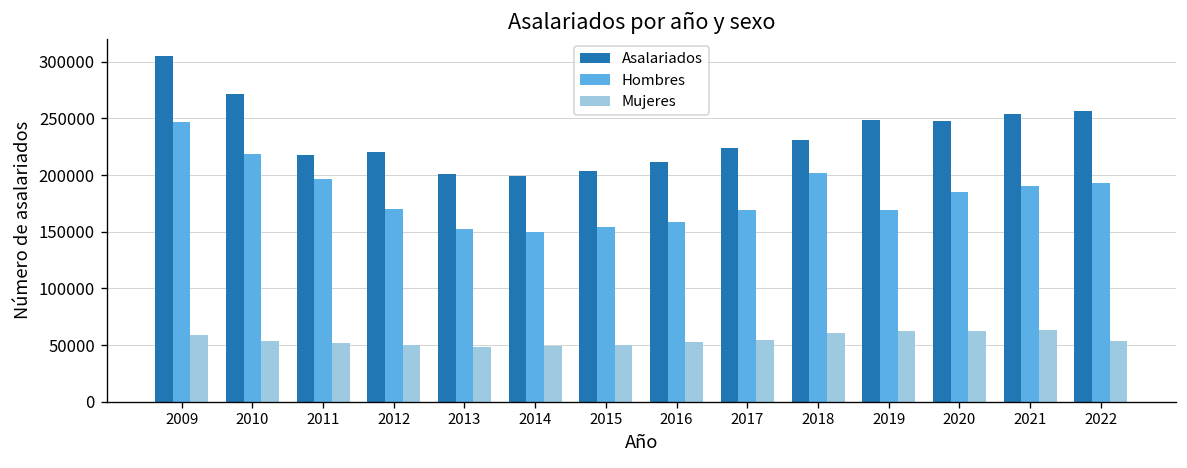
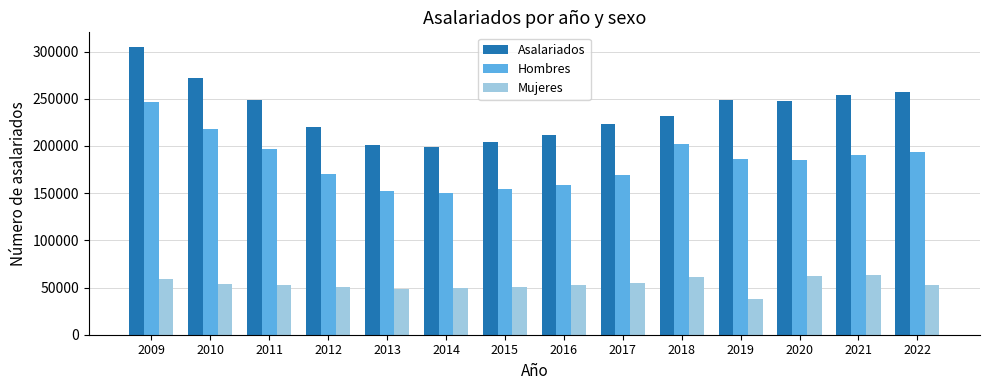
  {
    "Asalariados": {
      "2009": 310000,
      "2010": 270000,
-     "2011": 220000,
+     "2011": 250000,
      "2012": 220000,
      "2013": 200000,
      "2014": 200000,
      "2015": 200000,
      "2016": 210000,
      "2017": 220000,
      "2018": 230000,
      "2019": 250000,
      "2020": 250000,
      "2021": 250000,
      "2022": 260000
    },
    "Hombres": {
      "2009": 250000,
      "2010": 220000,
      "2011": 200000,
      "2012": 170000,
      "2013": 150000,
      "2014": 150000,
      "2015": 150000,
      "2016": 160000,
      "2017": 170000,
      "2018": 200000,
-     "2019": 170000,
+     "2019": 190000,
      "2020": 190000,
      "2021": 190000,
      "2022": 190000
    },
    "Mujeres": {
      "2009": 60000,
      "2010": 50000,
      "2011": 50000,
      "2012": 50000,
      "2013": 50000,
      "2014": 50000,
      "2015": 50000,
      "2016": 50000,
      "2017": 50000,
      "2018": 60000,
-     "2019": 60000,
+     "2019": 40000,
      "2020": 60000,
      "2021": 60000,
      "2022": 50000
    }
  }
